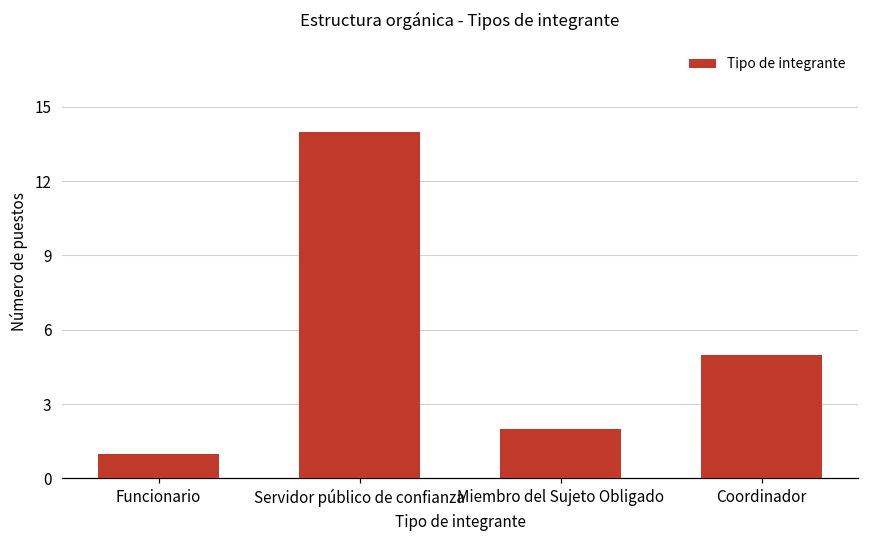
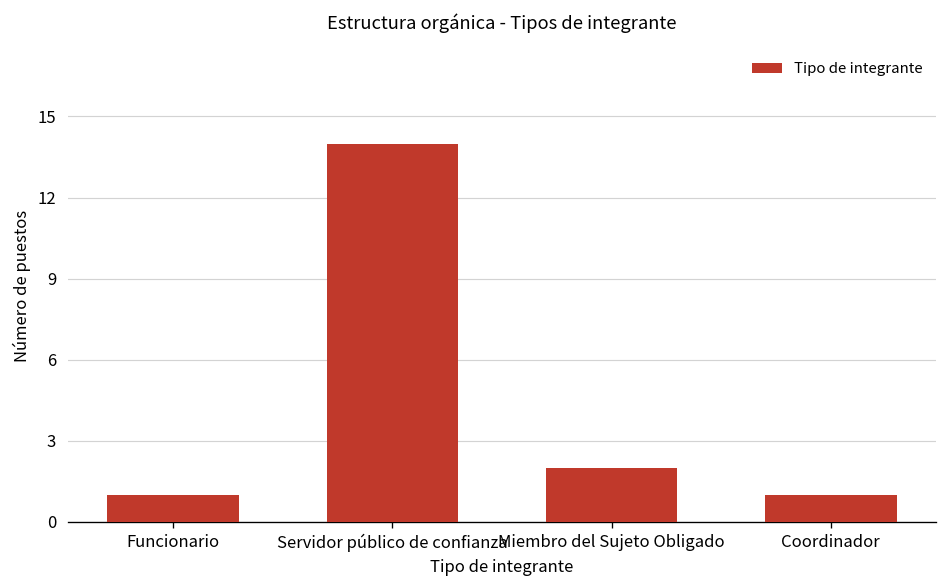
  {
    "Funcionario": 1,
    "Servidor público de confianza": 14,
    "Miembro del Sujeto Obligado": 2,
-   "Coordinador": 5
+   "Coordinador": 1
  }
